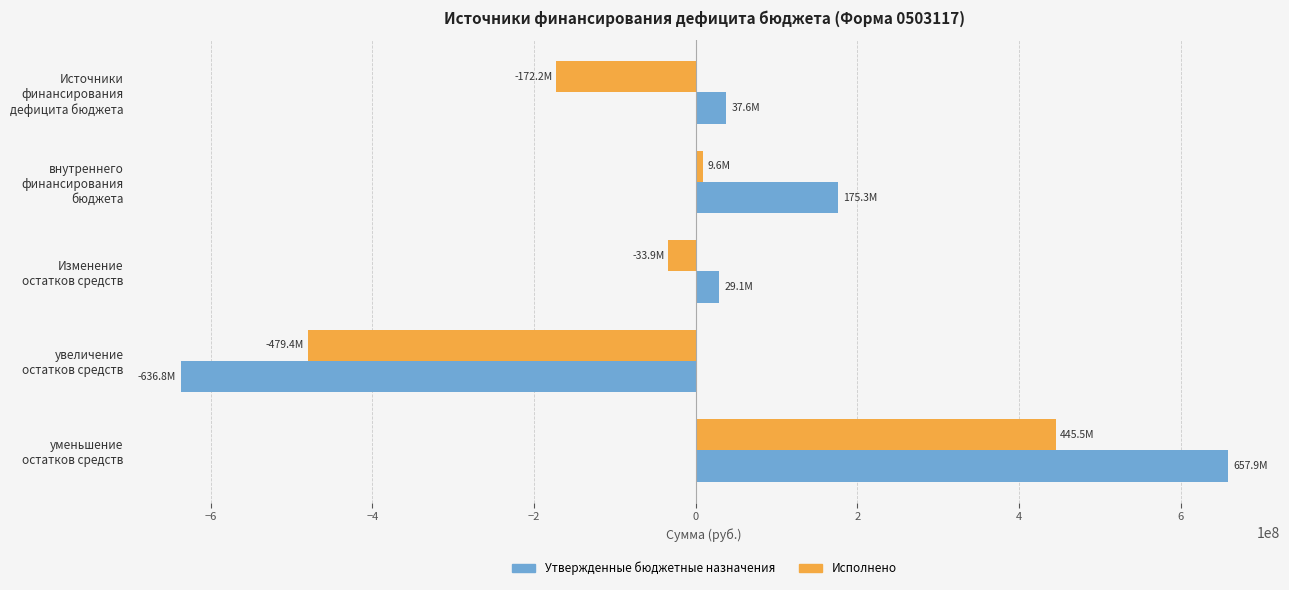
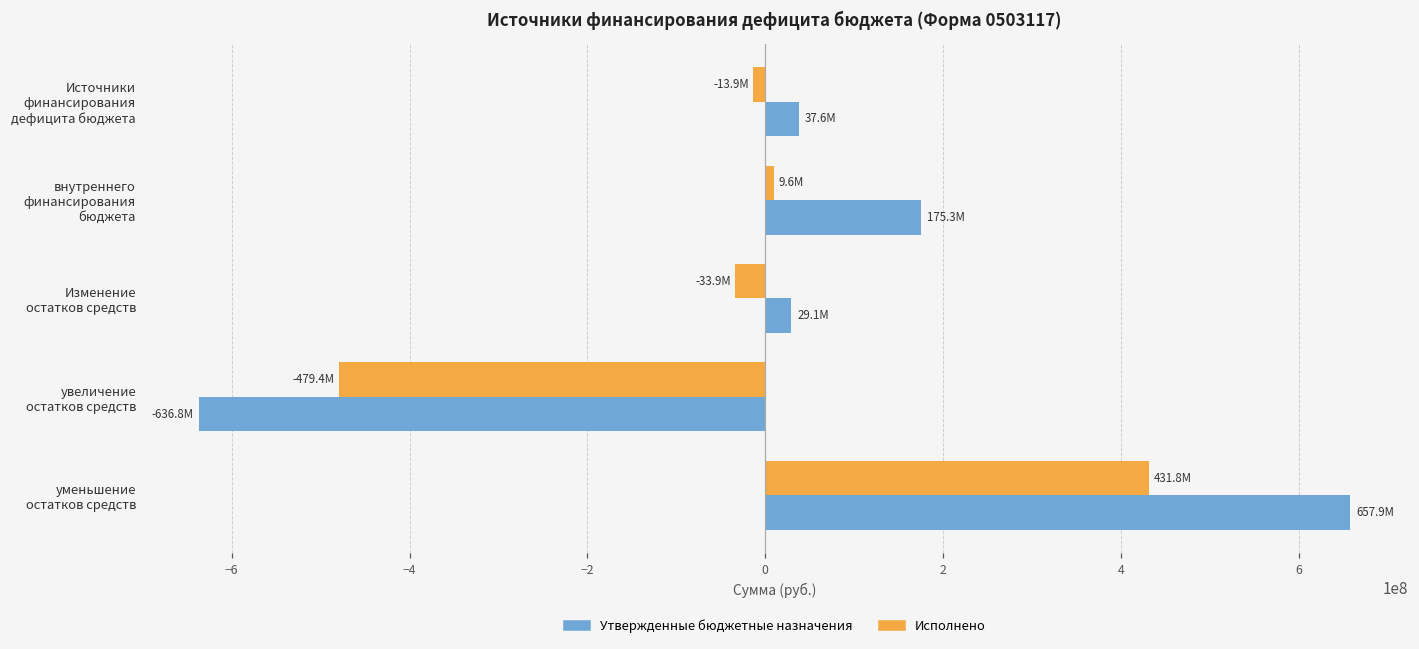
  {
    "Исполнено": {
-     "Источники финансирования дефицита бюджета": "-172.2М",
-     "уменьшение остатков средств": "445.5М"
+     "Источники финансирования дефицита бюджета": "-13.9М",
+     "уменьшение остатков средств": "431.8М"
    }
  }
